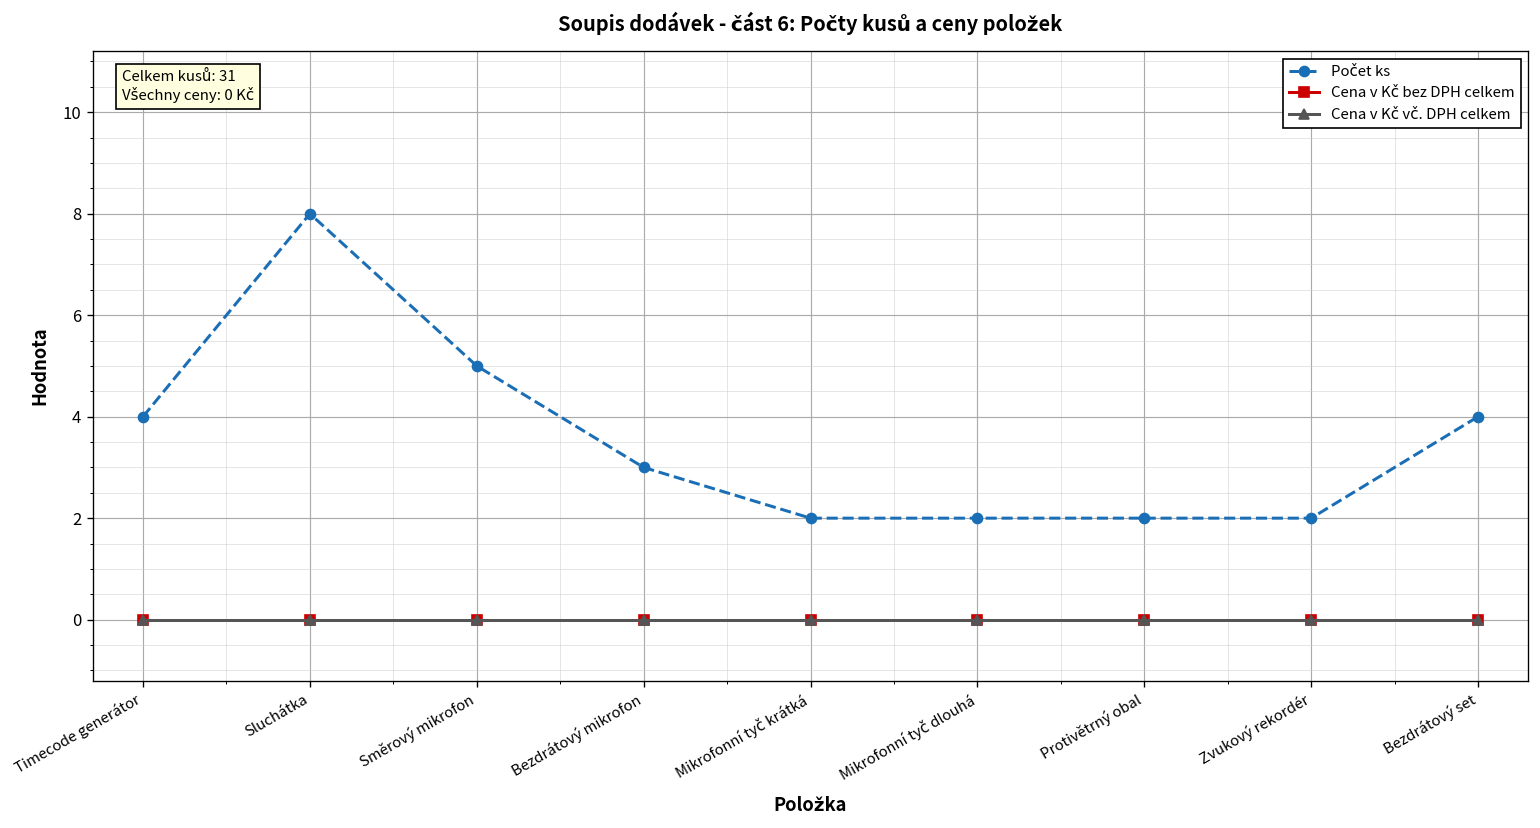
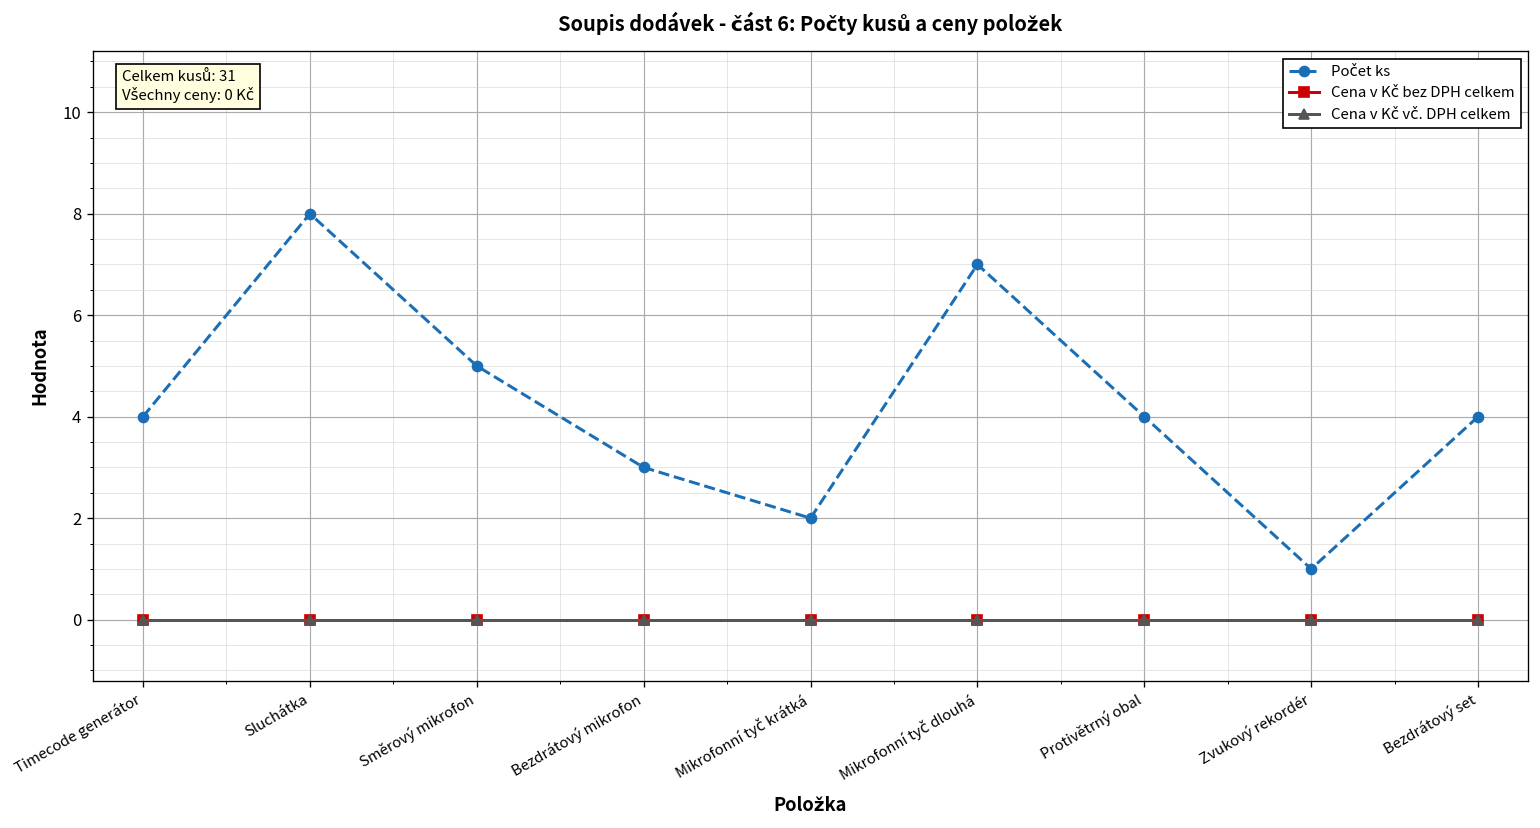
  {
    "Počet ks": {
      "Timecode generátor": 4,
      "Sluchátka": 8,
      "Směrový mikrofon": 5,
      "Bezdrátový mikrofon": 3,
      "Mikrofonní tyč krátká": 2,
-     "Mikrofonní tyč dlouhá": 2,
-     "Protivětrný obal": 2,
-     "Zvukový rekordér": 2,
+     "Mikrofonní tyč dlouhá": 7,
+     "Protivětrný obal": 4,
+     "Zvukový rekordér": 1,
      "Bezdrátový set": 4
    },
    "Cena v Kč vč. DPH celkem": {
      "Timecode generátor": 0,
      "Sluchátka": 0,
      "Směrový mikrofon": 0,
      "Bezdrátový mikrofon": 0,
      "Mikrofonní tyč krátká": 0,
      "Mikrofonní tyč dlouhá": 0,
      "Protivětrný obal": 0,
      "Zvukový rekordér": 0,
      "Bezdrátový set": 0
    }
  }
